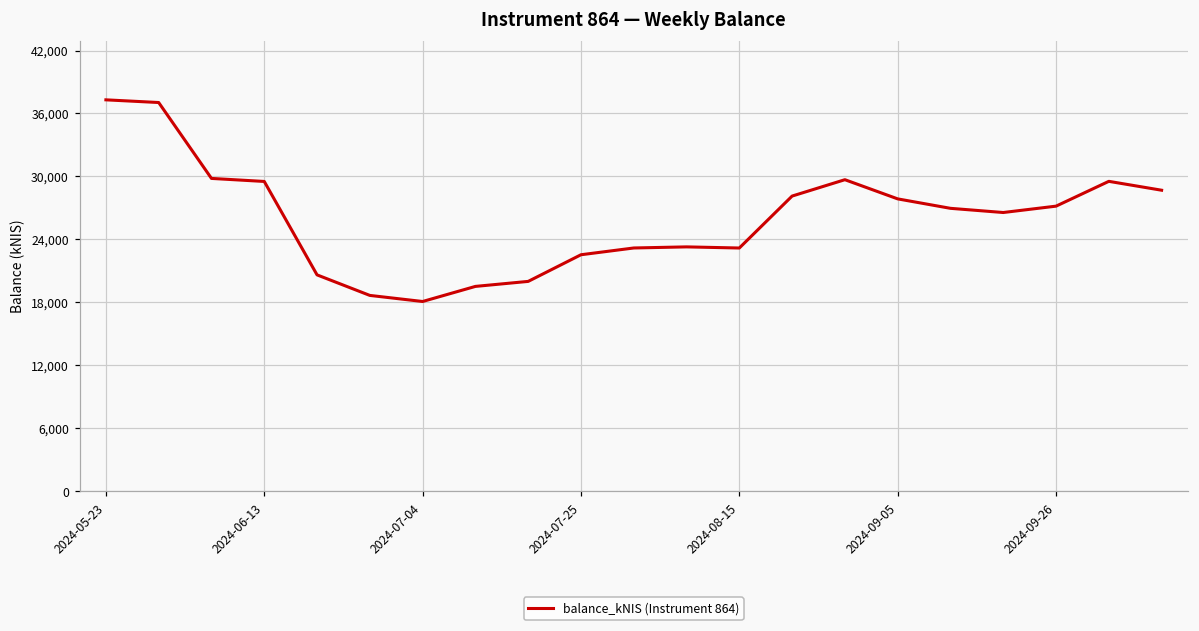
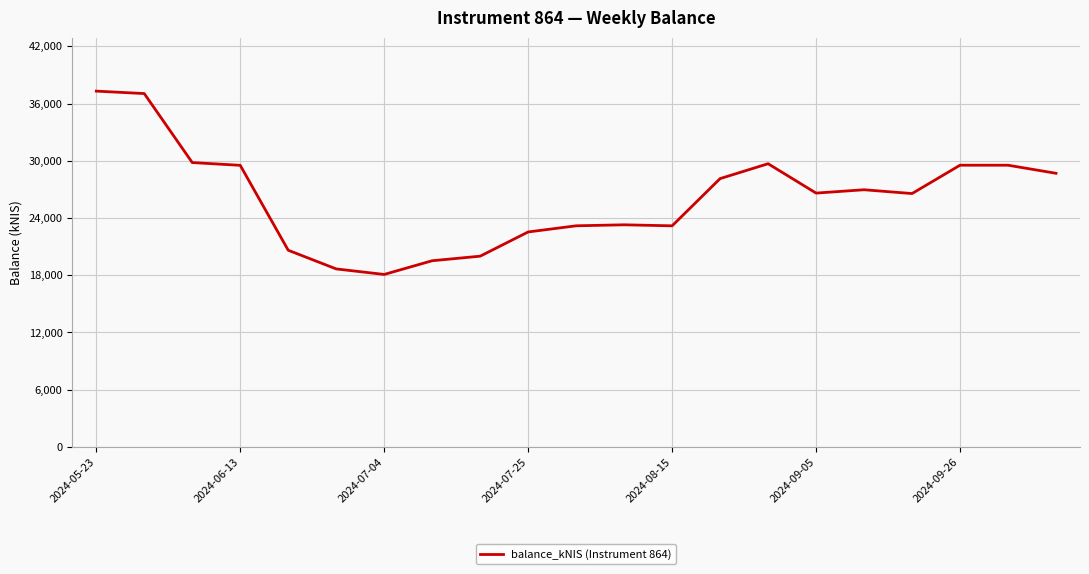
  {
    "2024-05-23": "37,000",
    "2024-06-13": "30,000",
    "2024-07-04": "18,000",
    "2024-07-25": "23,000",
    "2024-08-15": "23,000",
-   "2024-09-05": "28,000",
-   "2024-09-26": "27,000"
+   "2024-09-05": "27,000",
+   "2024-09-26": "30,000"
  }
